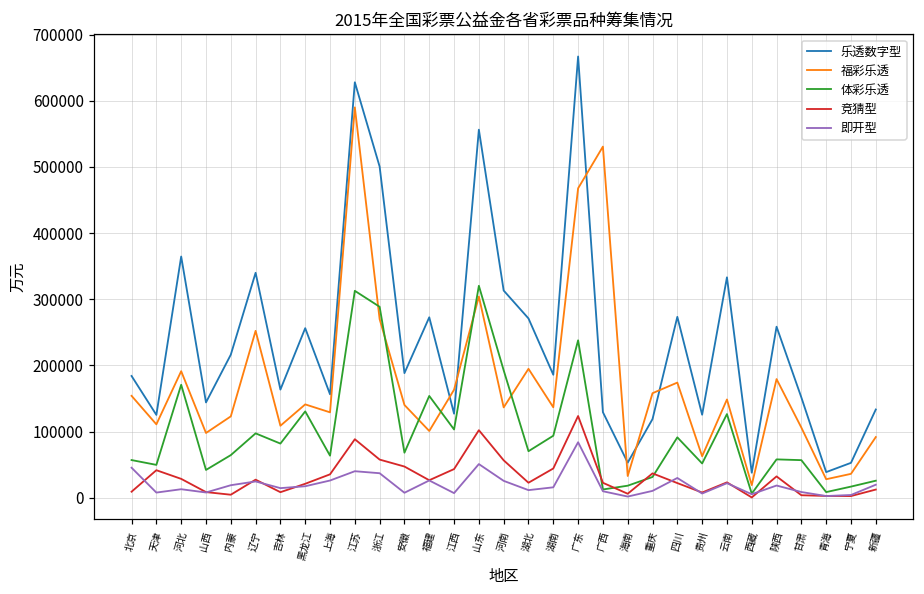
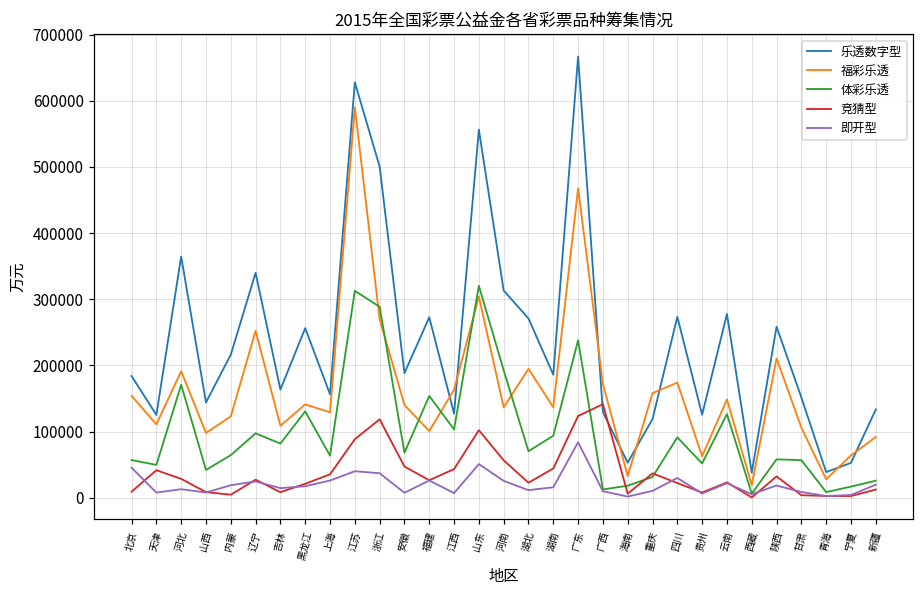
  {
    "乐透数字型": {
      "北京": 180000,
      "天津": 130000,
      "河北": 360000,
      "山西": 140000,
      "内蒙": 220000,
      "辽宁": 340000,
      "吉林": 160000,
      "黑龙江": 260000,
      "上海": 160000,
      "江苏": 630000,
      "浙江": 500000,
      "安徽": 190000,
      "福建": 270000,
      "江西": 130000,
      "山东": 560000,
      "河南": 310000,
      "湖北": 270000,
      "湖南": 190000,
      "广东": 670000,
      "广西": 130000,
      "海南": 50000,
      "重庆": 120000,
      "四川": 270000,
      "贵州": 130000,
-     "云南": 330000,
+     "云南": 280000,
      "西藏": 40000,
      "陕西": 260000,
      "甘肃": 150000,
      "青海": 40000,
      "宁夏": 50000,
      "新疆": 130000
    },
    "福彩乐透": {
      "北京": 150000,
      "天津": 110000,
      "河北": 190000,
      "山西": 100000,
      "内蒙": 120000,
      "辽宁": 250000,
      "吉林": 110000,
      "黑龙江": 140000,
      "上海": 130000,
      "江苏": 590000,
      "浙江": 270000,
      "安徽": 140000,
      "福建": 100000,
      "江西": 160000,
      "山东": 300000,
      "河南": 140000,
      "湖北": 190000,
      "湖南": 140000,
      "广东": 470000,
-     "广西": 530000,
+     "广西": 170000,
      "海南": 30000,
      "重庆": 160000,
      "四川": 170000,
      "贵州": 60000,
      "云南": 150000,
      "西藏": 20000,
-     "陕西": 180000,
+     "陕西": 210000,
      "甘肃": 110000,
      "青海": 30000,
-     "宁夏": 40000,
+     "宁夏": 60000,
      "新疆": 90000
    },
    "体彩乐透": {
      "北京": 60000,
      "天津": 50000,
      "河北": 170000,
      "山西": 40000,
      "内蒙": 60000,
      "辽宁": 100000,
      "吉林": 80000,
      "黑龙江": 130000,
      "上海": 60000,
      "江苏": 310000,
      "浙江": 290000,
      "安徽": 70000,
      "福建": 150000,
      "江西": 100000,
      "山东": 320000,
      "河南": 190000,
      "湖北": 70000,
      "湖南": 90000,
      "广东": 240000,
      "海南": 20000,
      "重庆": 30000,
      "四川": 90000,
      "贵州": 50000,
      "云南": 130000,
      "陕西": 60000,
      "甘肃": 60000,
      "青海": 10000,
      "宁夏": 20000,
      "新疆": 30000
    },
    "竞猜型": {
      "北京": 10000,
      "天津": 40000,
      "河北": 30000,
      "内蒙": 0,
      "吉林": 10000,
      "上海": 40000,
      "江苏": 90000,
-     "浙江": 60000,
+     "浙江": 120000,
      "安徽": 50000,
      "江西": 40000,
      "山东": 100000,
      "河南": 60000,
      "湖北": 20000,
      "湖南": 40000,
      "广东": 120000,
-     "广西": 20000,
+     "广西": 140000,
      "重庆": 40000,
      "四川": 20000,
      "西藏": 0,
      "陕西": 30000,
      "甘肃": 0,
      "新疆": 10000
    },
    "即开型": {
      "北京": 50000,
      "天津": 10000,
      "河北": 10000,
      "内蒙": 20000,
      "吉林": 10000,
      "上海": 30000,
      "江苏": 40000,
      "浙江": 40000,
      "安徽": 10000,
      "江西": 10000,
      "山东": 50000,
      "河南": 30000,
      "湖北": 10000,
      "湖南": 20000,
      "广东": 80000,
      "重庆": 10000,
      "四川": 30000,
      "陕西": 20000,
      "甘肃": 10000,
      "新疆": 20000
    }
  }
